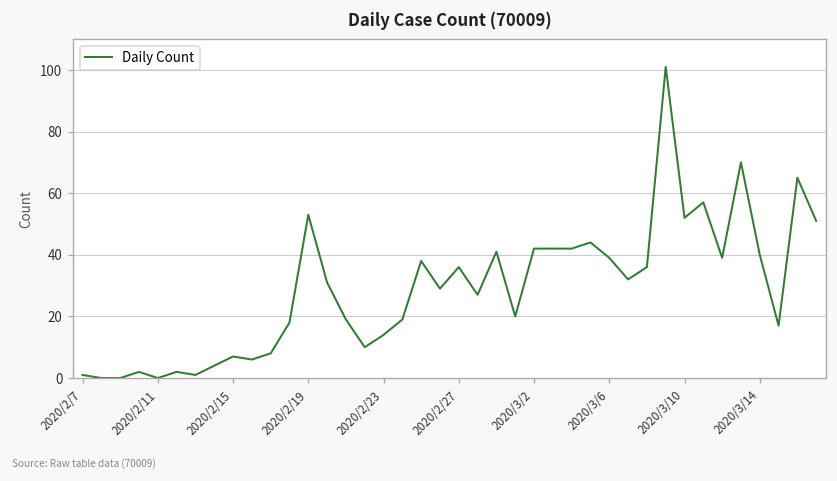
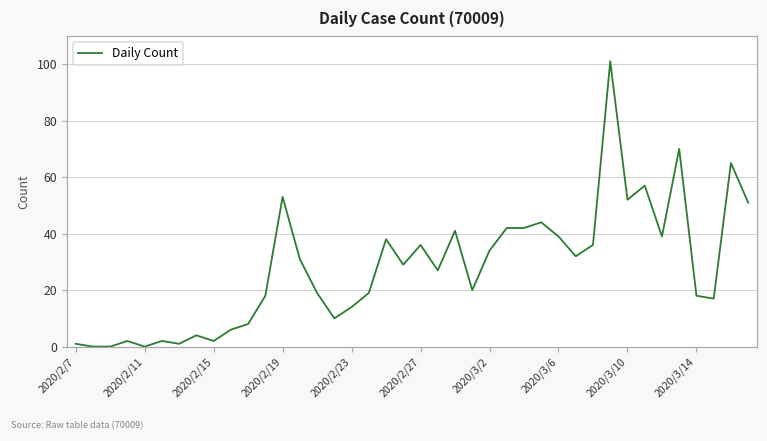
  {
    "2020/2/7": 1,
    "2020/2/11": 0,
-   "2020/2/15": 7,
+   "2020/2/15": 2,
    "2020/2/19": 53,
    "2020/2/23": 14,
    "2020/2/27": 36,
-   "2020/3/2": 42,
+   "2020/3/2": 34,
    "2020/3/6": 39,
    "2020/3/10": 52,
-   "2020/3/14": 40
+   "2020/3/14": 18
  }
